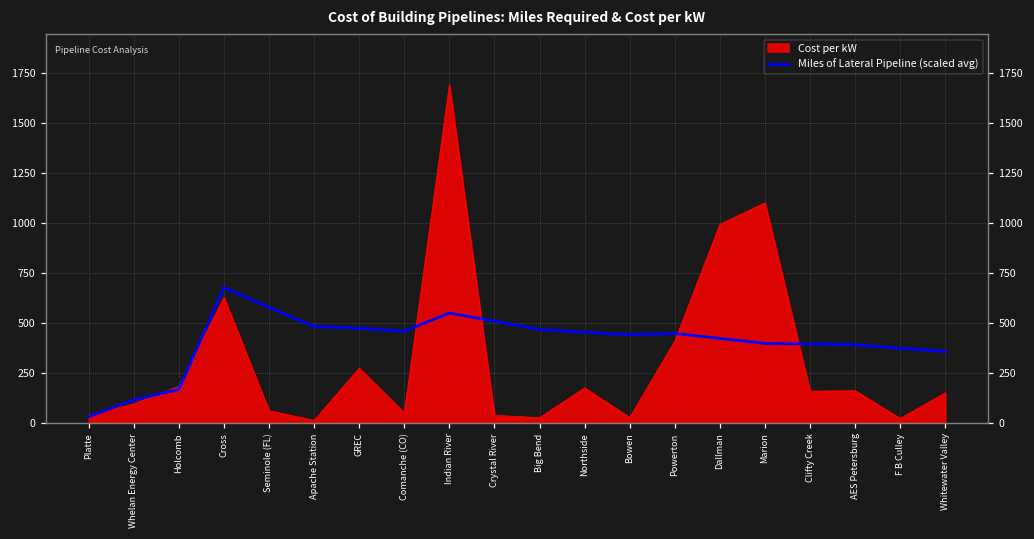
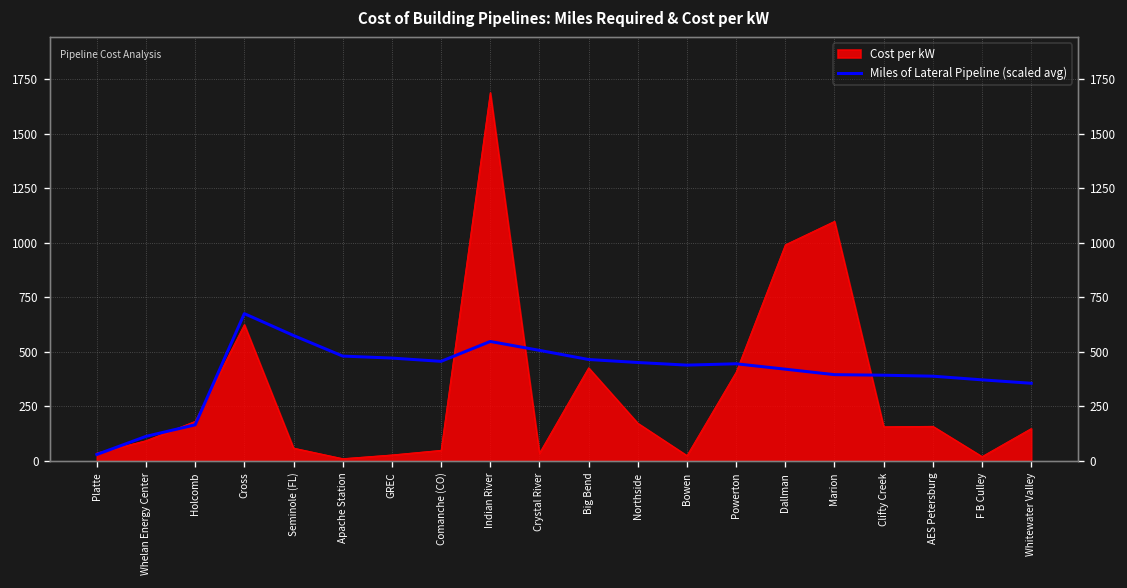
  {
    "Cost per kW": {
      "Whelan Energy Center": 90,
      "Holcomb": 180,
      "Cross": 630,
      "Seminole (FL)": 60,
      "Apache Station": 10,
-     "GREC": 270,
+     "GREC": 30,
      "Comanche (CO)": 50,
      "Indian River": 1690,
      "Crystal River": 40,
-     "Big Bend": 20,
+     "Big Bend": 430,
      "Northside": 170,
      "Bowen": 20,
      "Powerton": 410,
      "Dallman": 990,
      "Marion": 1100,
      "Clifty Creek": 160,
      "AES Petersburg": 160,
      "F B Culley": 20,
      "Whitewater Valley": 150
    },
    "Miles of Lateral Pipeline (scaled avg)": {
      "Whelan Energy Center": 110,
      "Holcomb": 170,
      "Cross": 680,
      "Seminole (FL)": 580,
      "Apache Station": 480,
      "GREC": 470,
      "Comanche (CO)": 460,
      "Indian River": 550,
      "Crystal River": 510,
      "Big Bend": 470,
      "Northside": 450,
      "Bowen": 440,
      "Powerton": 450,
      "Dallman": 420,
      "Marion": 400,
      "Clifty Creek": 390,
      "AES Petersburg": 390,
      "F B Culley": 370,
      "Whitewater Valley": 360
    }
  }
